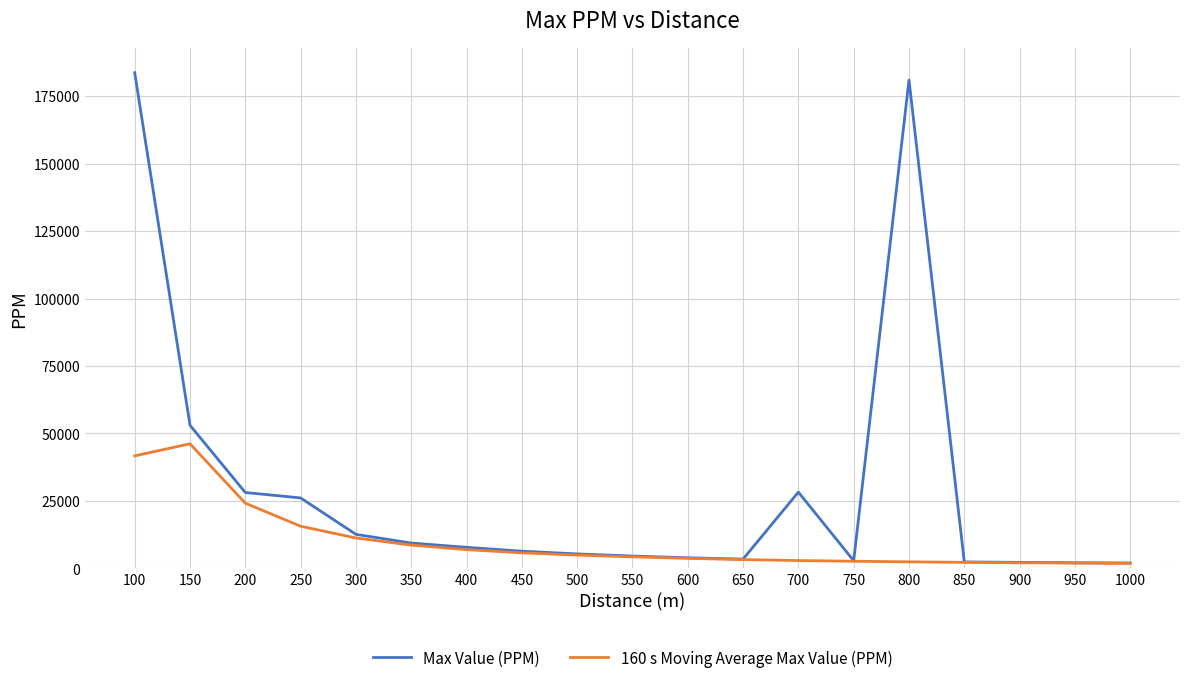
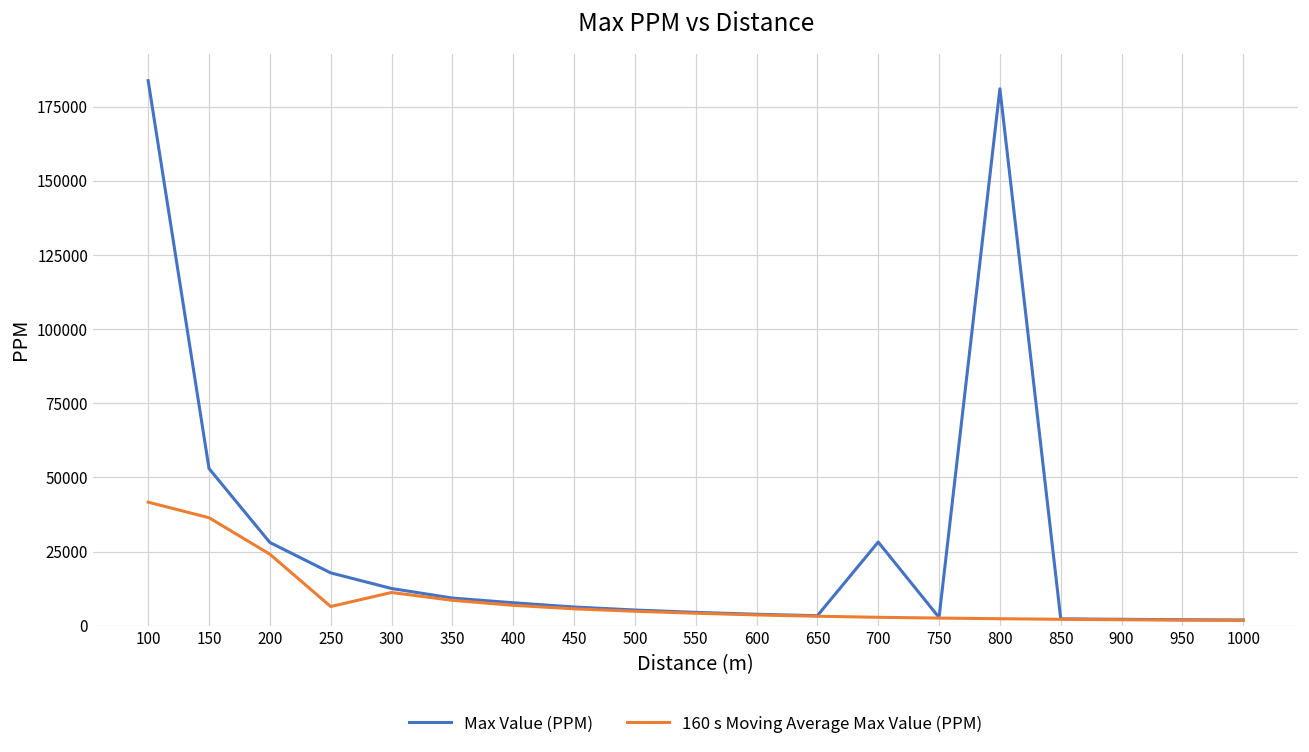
  {
    "Max Value (PPM)": {
      "100": 184000,
      "150": 53000,
      "200": 28000,
-     "250": 26000,
+     "250": 18000,
      "300": 13000,
      "700": 28000,
      "800": 181000
    },
    "160 s Moving Average Max Value (PPM)": {
      "100": 42000,
-     "150": 46000,
+     "150": 36000,
      "200": 24000,
-     "250": 16000,
+     "250": 7000,
      "300": 11000,
      "700": 3000,
      "800": 2000
    }
  }
